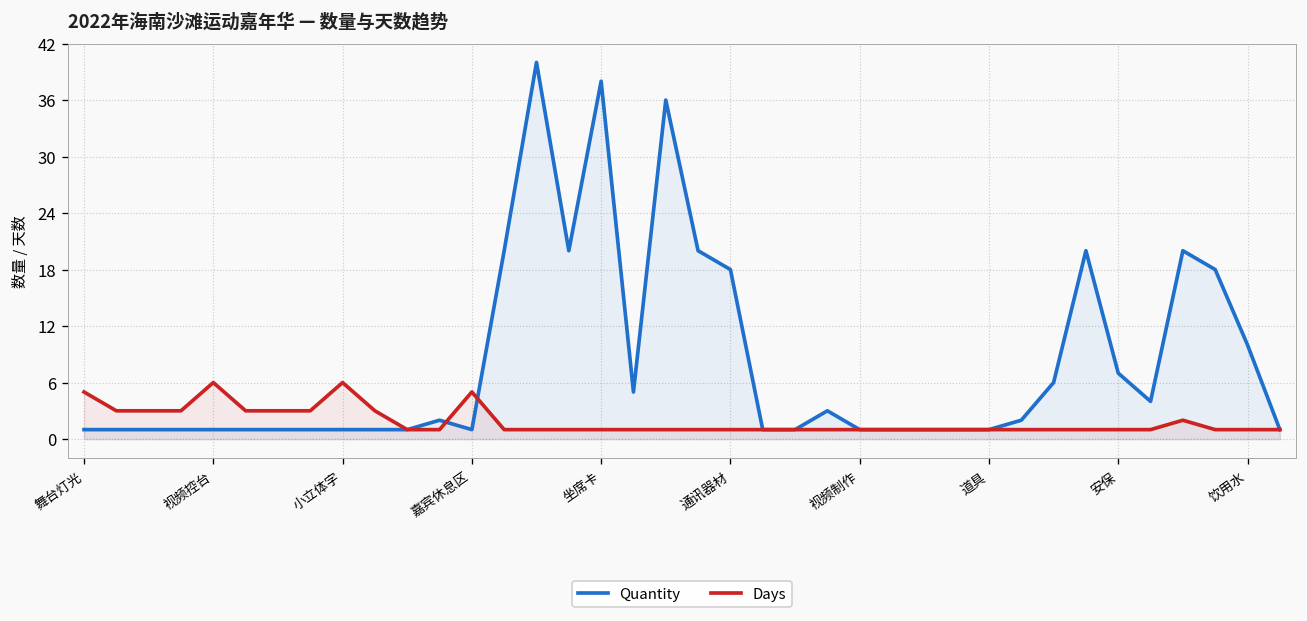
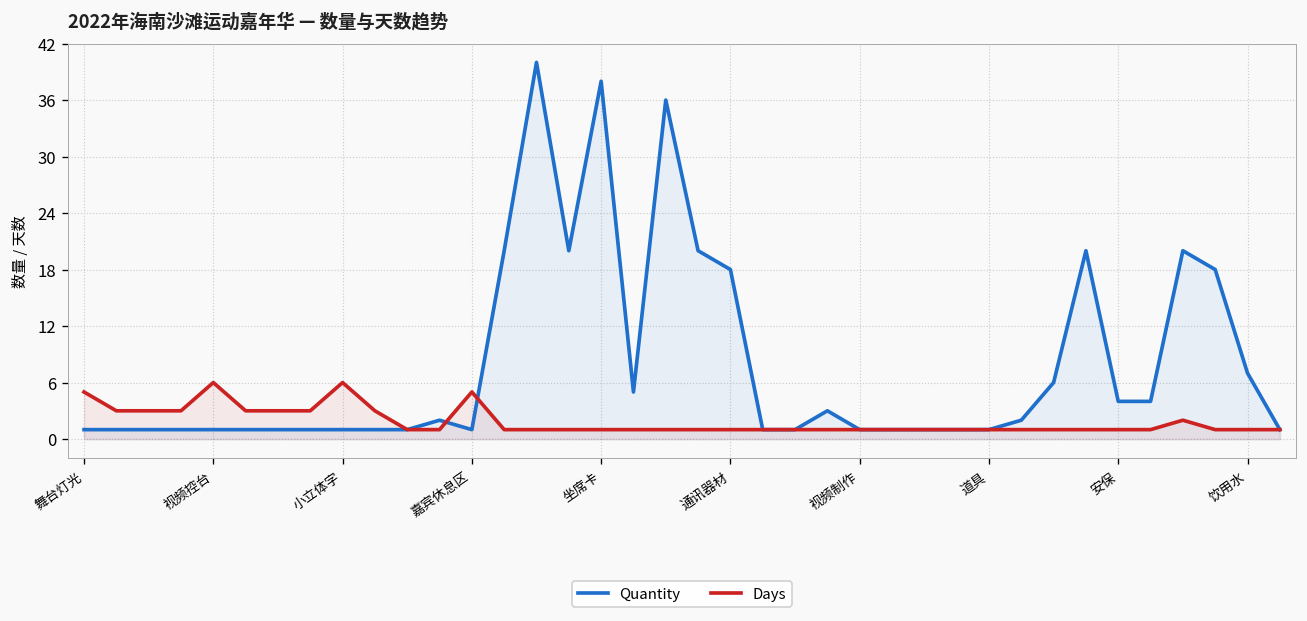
  {
    "Quantity": {
      "舞台灯光": 1,
      "视频控台": 1,
      "小立体字": 1,
      "嘉宾休息区": 1,
      "坐席卡": 38,
      "通讯器材": 18,
-     "安保": 7,
-     "饮用水": 10
+     "安保": 4,
+     "饮用水": 7
    },
    "Days": {
      "舞台灯光": 5,
      "视频控台": 6,
      "小立体字": 6,
      "嘉宾休息区": 5,
      "坐席卡": 1,
      "通讯器材": 1,
      "安保": 1,
      "饮用水": 1
    }
  }
